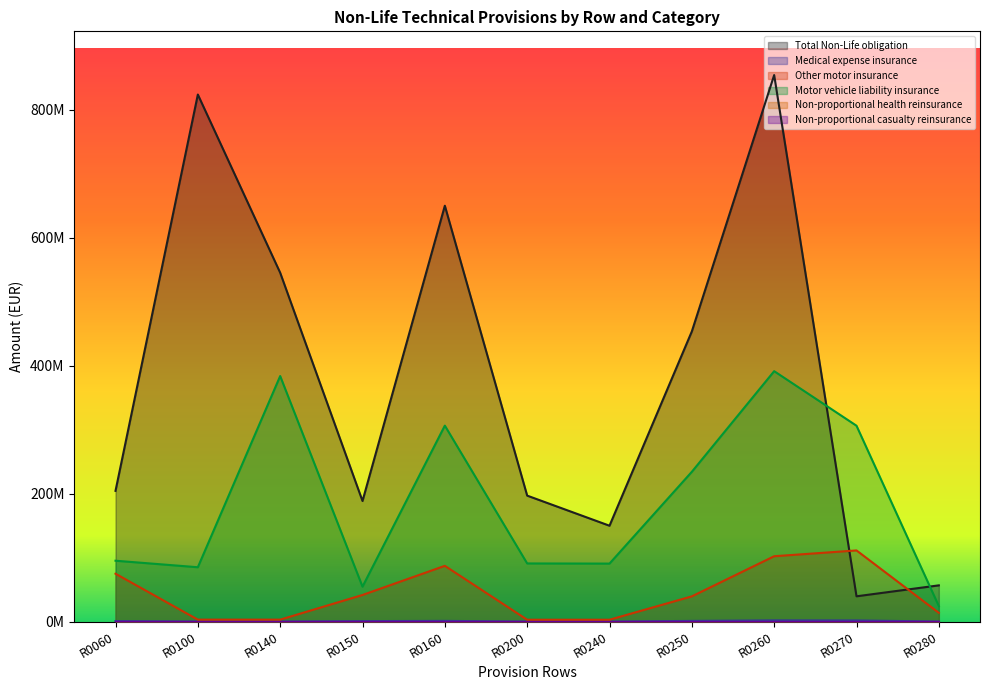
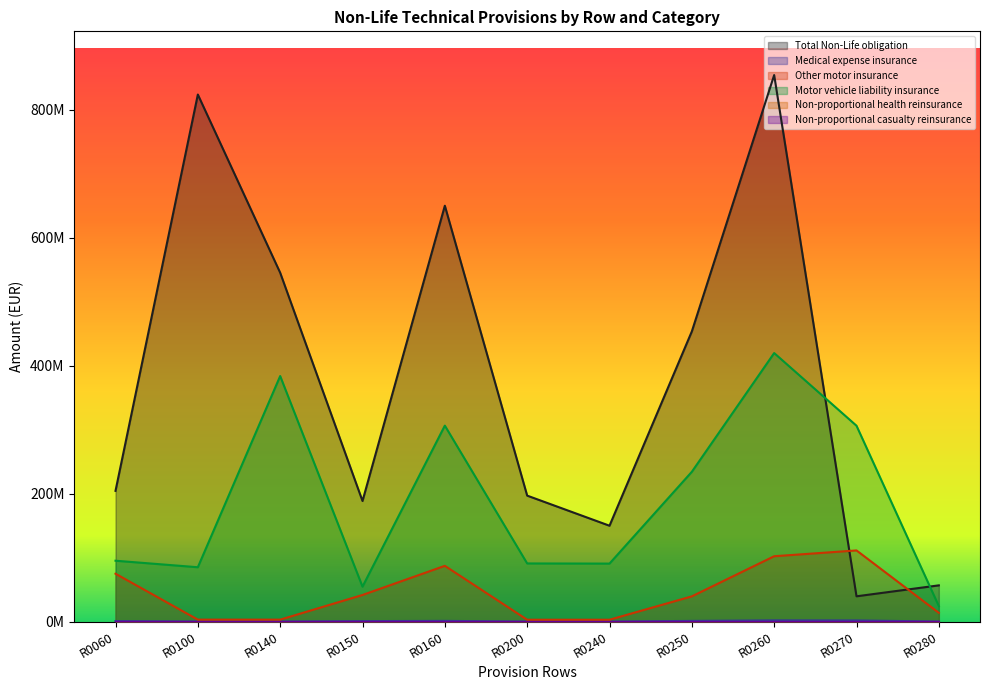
  {
    "Total Non-Life obligation": {
      "R0060": 200000000,
      "R0100": 820000000,
      "R0140": 550000000,
      "R0150": 190000000,
      "R0160": 650000000,
      "R0200": 200000000,
      "R0240": 150000000,
      "R0250": 450000000,
      "R0270": 40000000,
      "R0280": 60000000
    },
    "Other motor insurance": {
      "R0060": 70000000,
      "R0150": 40000000,
      "R0160": 90000000,
      "R0250": 40000000,
      "R0260": 100000000,
      "R0270": 110000000,
      "R0280": 10000000
    },
    "Motor vehicle liability insurance": {
      "R0060": 100000000,
      "R0100": 80000000,
      "R0140": 380000000,
      "R0150": 50000000,
      "R0160": 310000000,
      "R0200": 90000000,
      "R0240": 90000000,
      "R0250": 230000000,
-     "R0260": 390000000,
+     "R0260": 420000000,
      "R0270": 310000000,
      "R0280": 20000000
    }
  }
